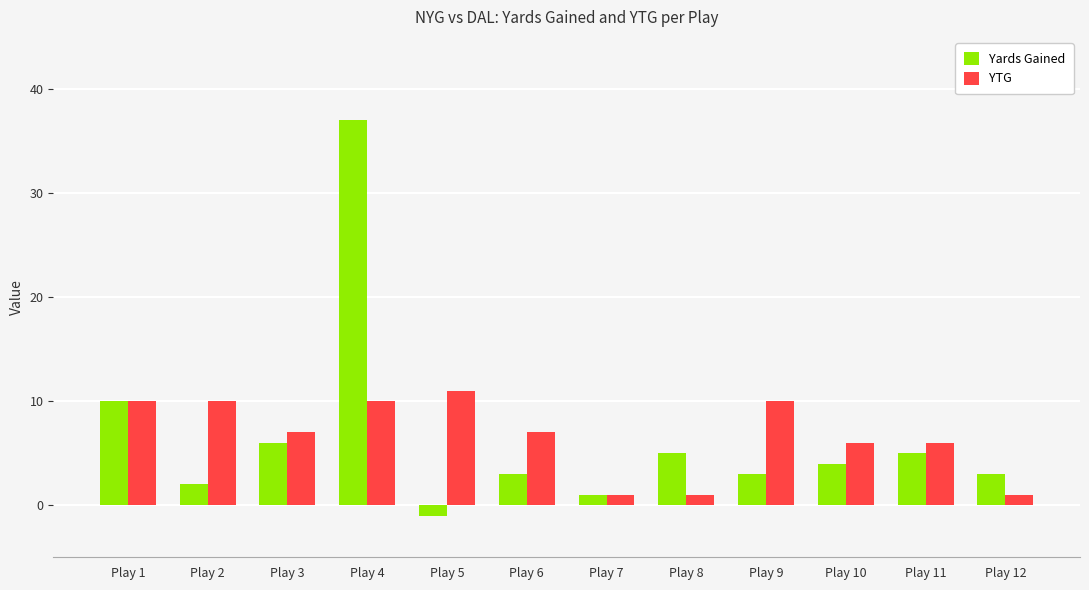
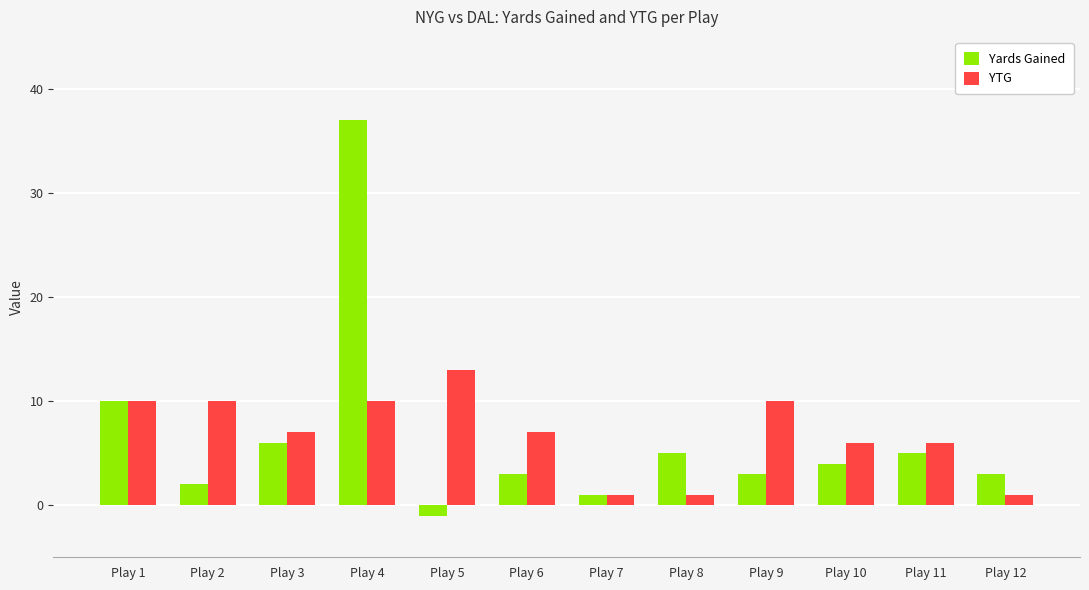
  {
    "Yards Gained": {
      "Play 1": 10,
      "Play 2": 2,
      "Play 3": 6,
      "Play 4": 37,
      "Play 5": -1,
      "Play 6": 3,
      "Play 7": 1,
      "Play 8": 5,
      "Play 9": 3,
      "Play 10": 4,
      "Play 11": 5,
      "Play 12": 3
    },
    "YTG": {
      "Play 1": 10,
      "Play 2": 10,
      "Play 3": 7,
      "Play 4": 10,
-     "Play 5": 11,
+     "Play 5": 13,
      "Play 6": 7,
      "Play 7": 1,
      "Play 8": 1,
      "Play 9": 10,
      "Play 10": 6,
      "Play 11": 6,
      "Play 12": 1
    }
  }
